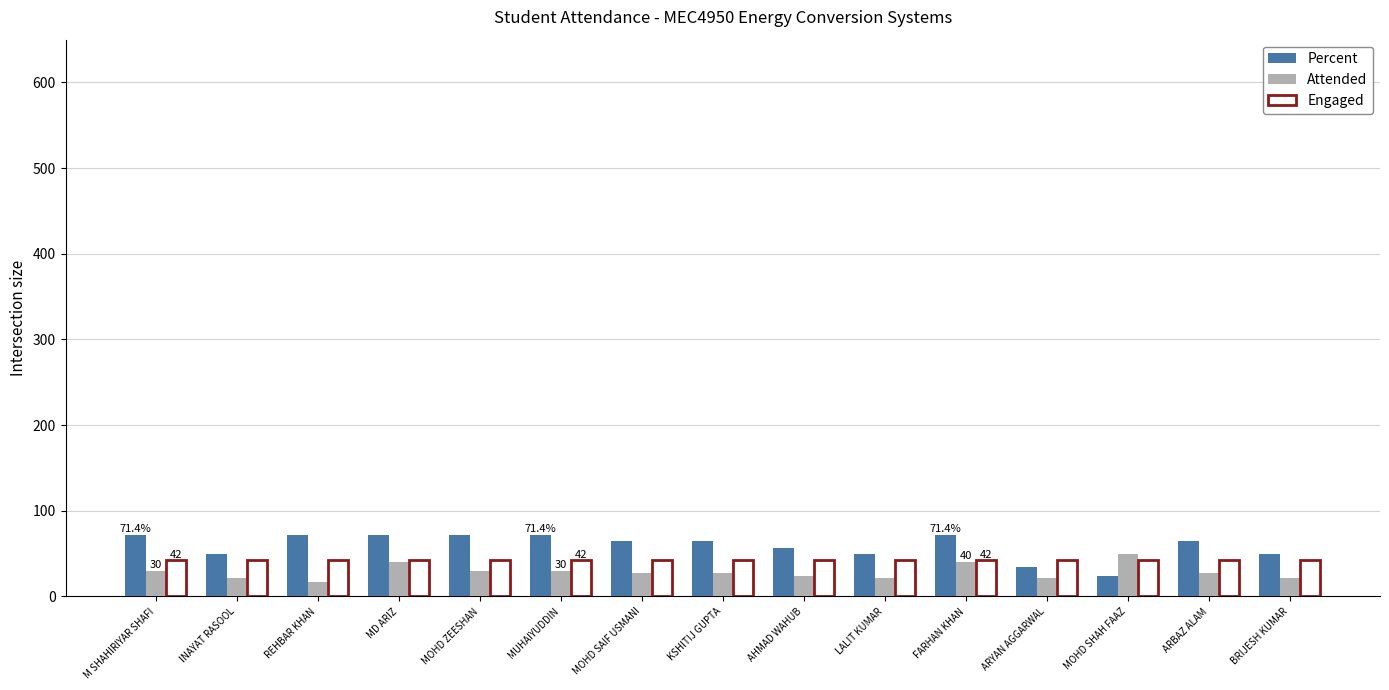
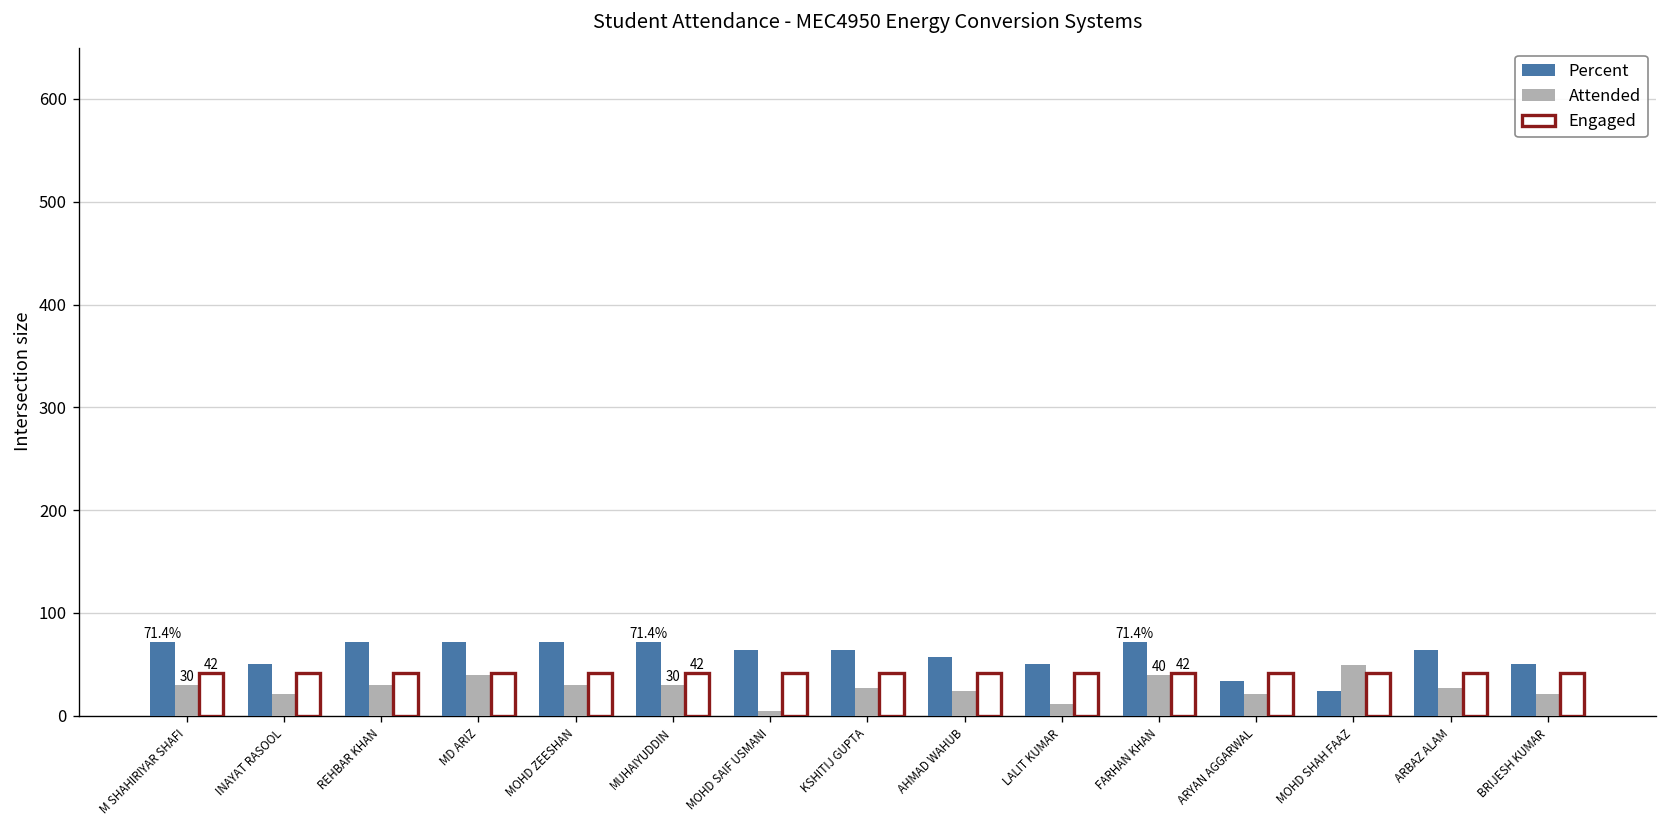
  {
    "Percent": {
      "M SHAHIRIYAR SHAFI": "71.4%",
      "MUHAIYUDDIN": "71.4%",
      "FARHAN KHAN": "71.4%"
    },
    "Attended": {
      "INAYAT RASOOL": "20",
-     "REHBAR KHAN": "20",
+     "REHBAR KHAN": "30",
      "MD ARIZ": "40",
      "MOHD ZEESHAN": "30",
-     "MOHD SAIF USMANI": "30",
+     "MOHD SAIF USMANI": "10",
      "KSHITIJ GUPTA": "30",
      "AHMAD WAHUB": "20",
-     "LALIT KUMAR": "20",
+     "LALIT KUMAR": "10",
      "ARYAN AGGARWAL": "20",
      "MOHD SHAH FAAZ": "50",
      "ARBAZ ALAM": "30",
      "BRIJESH KUMAR": "20"
    },
    "Engaged": {
      "M SHAHIRIYAR SHAFI": "42",
      "MUHAIYUDDIN": "42",
      "FARHAN KHAN": "42"
    }
  }
